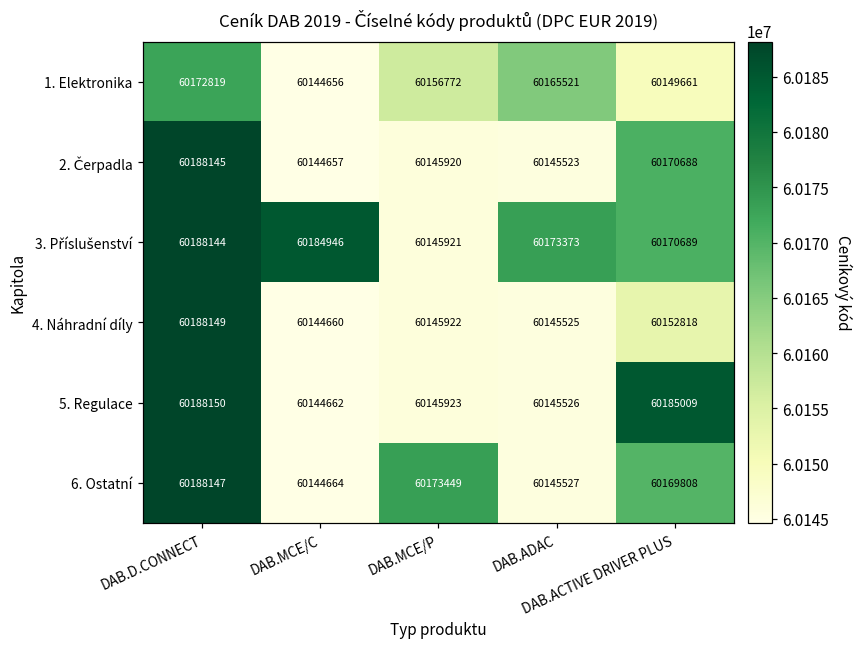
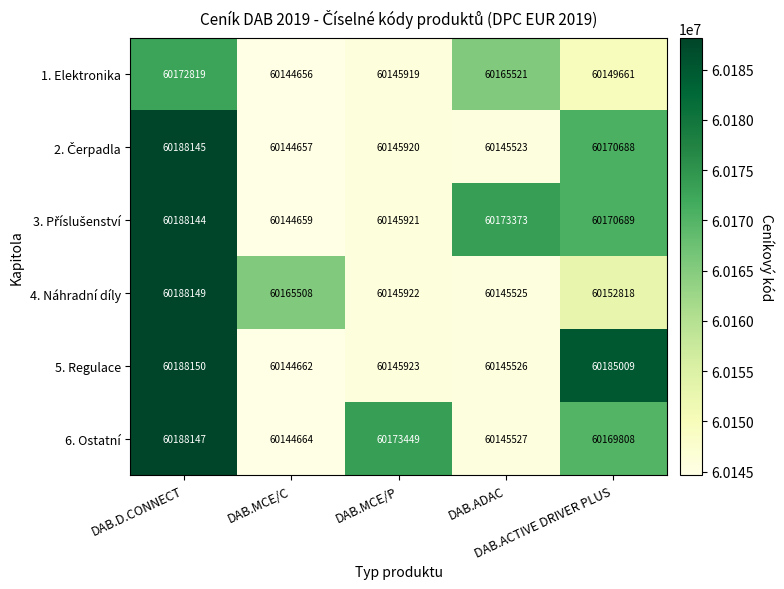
  {
    "1. Elektronika": {
      "DAB.D.CONNECT": 60172819,
      "DAB.MCE/C": 60144656,
-     "DAB.MCE/P": 60156772,
+     "DAB.MCE/P": 60145919,
      "DAB.ADAC": 60165521,
      "DAB.ACTIVE DRIVER PLUS": 60149661
    },
    "2. Čerpadla": {
      "DAB.D.CONNECT": 60188145,
      "DAB.MCE/C": 60144657,
      "DAB.MCE/P": 60145920,
      "DAB.ADAC": 60145523,
      "DAB.ACTIVE DRIVER PLUS": 60170688
    },
    "3. Příslušenství": {
      "DAB.D.CONNECT": 60188144,
-     "DAB.MCE/C": 60184946,
+     "DAB.MCE/C": 60144659,
      "DAB.MCE/P": 60145921,
      "DAB.ADAC": 60173373,
      "DAB.ACTIVE DRIVER PLUS": 60170689
    },
    "4. Náhradní díly": {
      "DAB.D.CONNECT": 60188149,
-     "DAB.MCE/C": 60144660,
+     "DAB.MCE/C": 60165508,
      "DAB.MCE/P": 60145922,
      "DAB.ADAC": 60145525,
      "DAB.ACTIVE DRIVER PLUS": 60152818
    },
    "5. Regulace": {
      "DAB.D.CONNECT": 60188150,
      "DAB.MCE/C": 60144662,
      "DAB.MCE/P": 60145923,
      "DAB.ADAC": 60145526,
      "DAB.ACTIVE DRIVER PLUS": 60185009
    },
    "6. Ostatní": {
      "DAB.D.CONNECT": 60188147,
      "DAB.MCE/C": 60144664,
      "DAB.MCE/P": 60173449,
      "DAB.ADAC": 60145527,
      "DAB.ACTIVE DRIVER PLUS": 60169808
    }
  }
